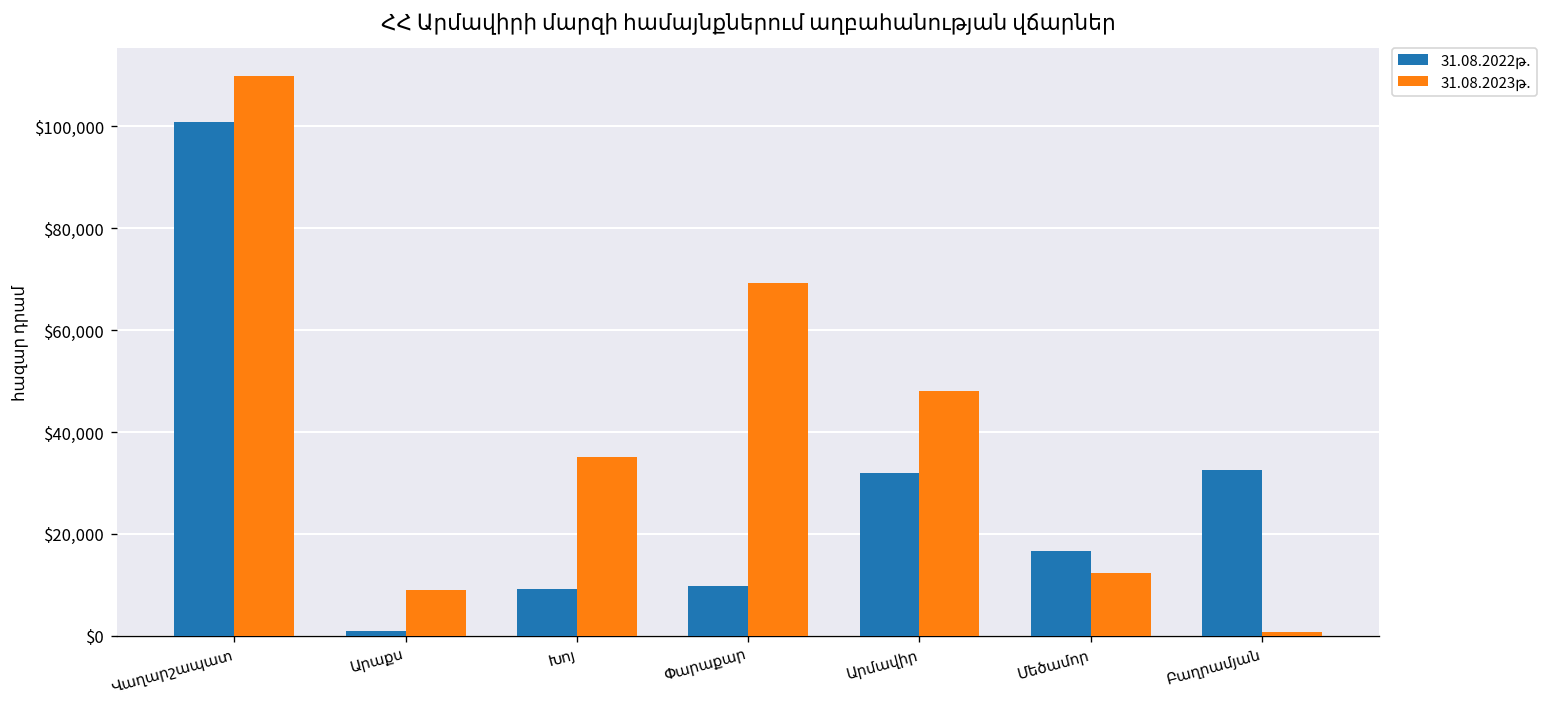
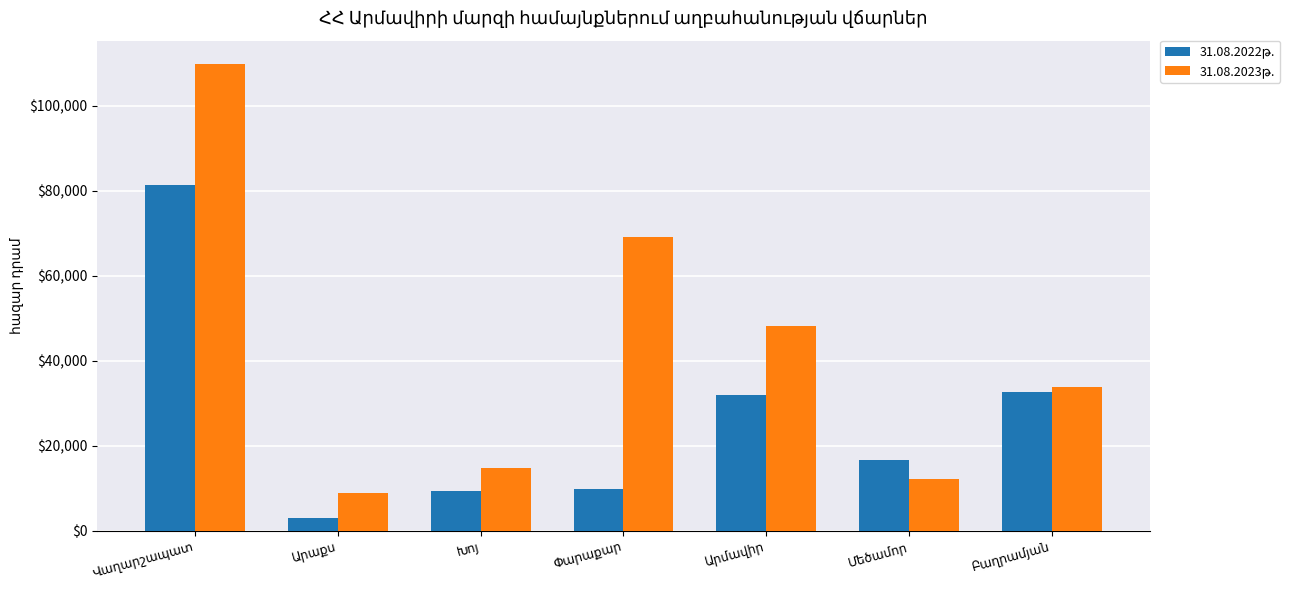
  {
    "31.08.2022թ.": {
-     "Վաղարշապատ": "$101,000",
-     "Արաքս": "$1,000",
+     "Վաղարշապատ": "$81,000",
+     "Արաքս": "$3,000",
      "Խոյ": "$9,000",
      "Փարաքար": "$10,000",
      "Արմավիր": "$32,000",
      "Մեծամոր": "$17,000",
      "Բաղրամյան": "$33,000"
    },
    "31.08.2023թ.": {
      "Վաղարշապատ": "$110,000",
      "Արաքս": "$9,000",
-     "Խոյ": "$35,000",
+     "Խոյ": "$15,000",
      "Փարաքար": "$69,000",
      "Արմավիր": "$48,000",
      "Մեծամոր": "$12,000",
-     "Բաղրամյան": "$1,000"
+     "Բաղրամյան": "$34,000"
    }
  }
